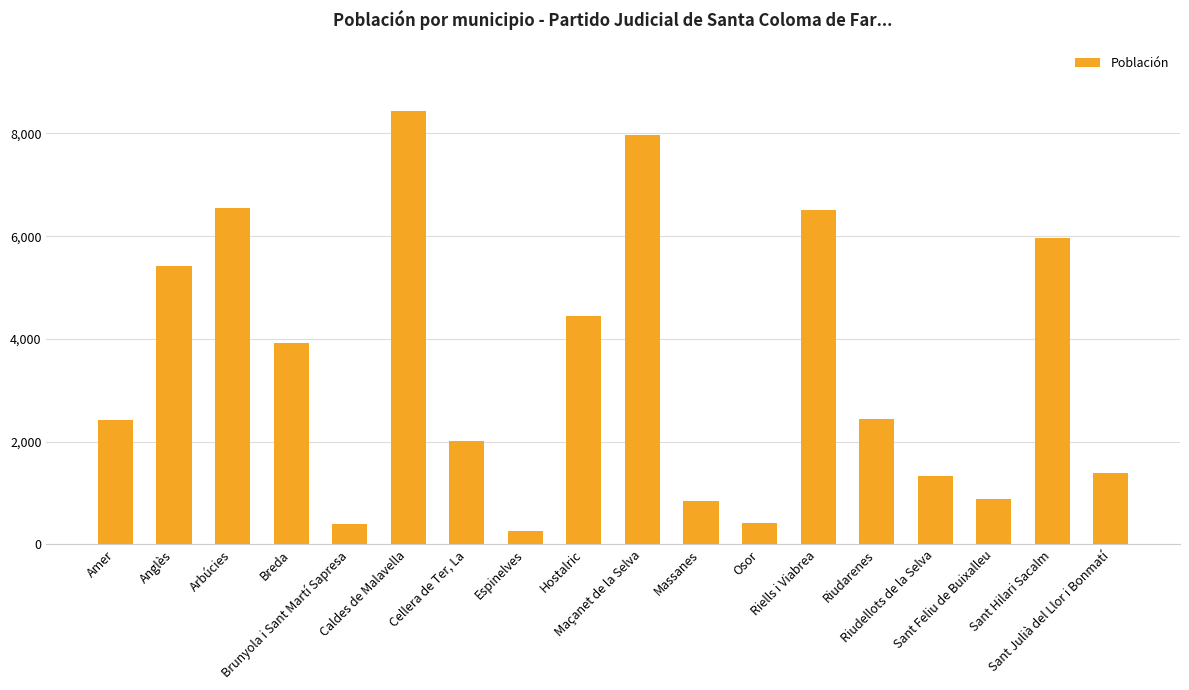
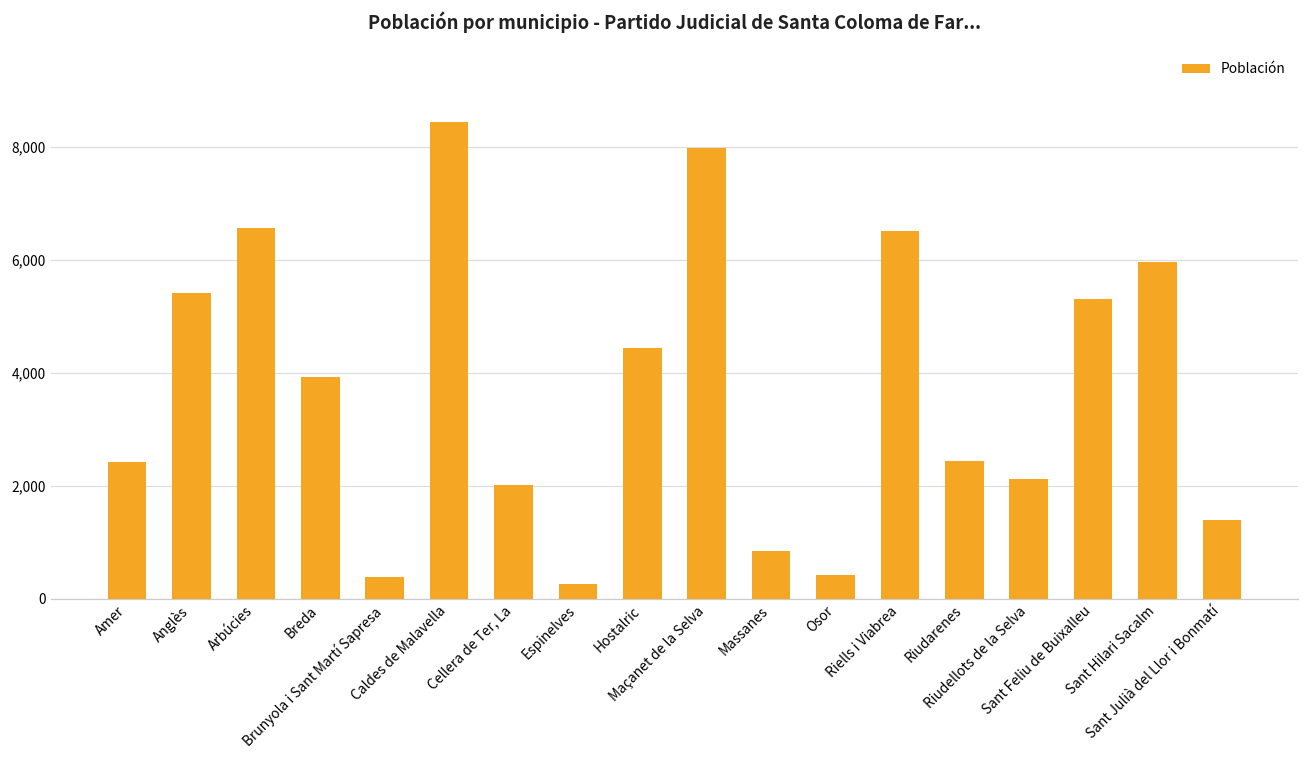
  {
    "Amer": "2,400",
    "Anglès": "5,400",
    "Arbúcies": "6,600",
    "Breda": "3,900",
    "Brunyola i Sant Martí Sapresa": "400",
    "Caldes de Malavella": "8,400",
    "Cellera de Ter, La": "2,000",
    "Espinelves": "300",
    "Hostalric": "4,400",
    "Maçanet de la Selva": "8,000",
    "Massanes": "800",
    "Osor": "400",
    "Riells i Viabrea": "6,500",
    "Riudarenes": "2,400",
-   "Riudellots de la Selva": "1,300",
-   "Sant Feliu de Buixalleu": "900",
+   "Riudellots de la Selva": "2,100",
+   "Sant Feliu de Buixalleu": "5,300",
    "Sant Hilari Sacalm": "6,000",
    "Sant Julià del Llor i Bonmatí": "1,400"
  }
